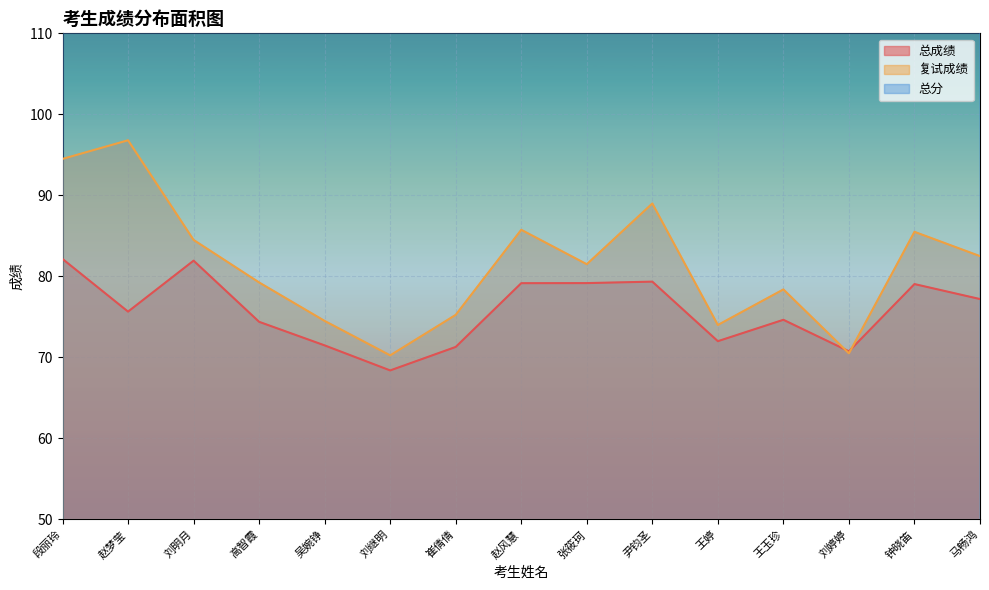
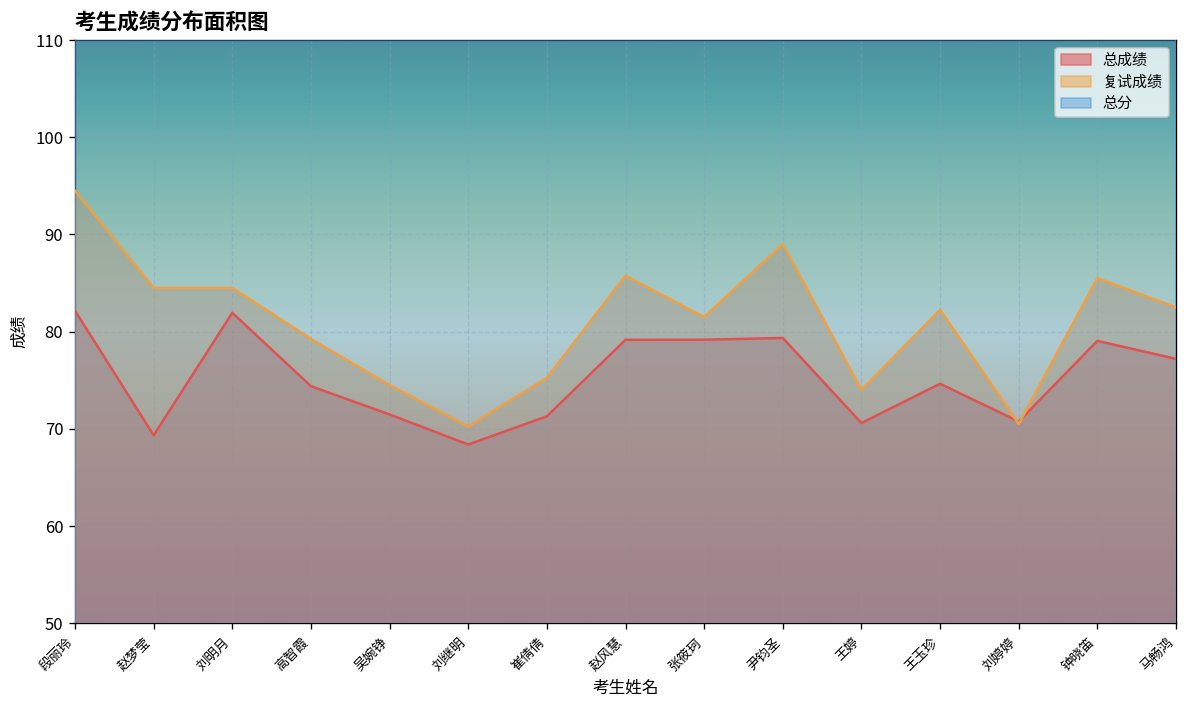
  {
    "总成绩": {
      "段丽玲": 82,
-     "赵梦莹": 76,
+     "赵梦莹": 69,
      "刘明月": 82,
      "高智霞": 74,
      "吴婉铮": 71,
      "刘继明": 68,
      "崔倩倩": 71,
      "赵风慧": 79,
      "张筱珂": 79,
      "尹钧圣": 79,
-     "王婷": 72,
+     "王婷": 71,
      "王玉珍": 75,
      "钟晓笛": 79,
      "马畅鸿": 77
    },
    "复试成绩": {
      "段丽玲": 95,
-     "赵梦莹": 97,
+     "赵梦莹": 85,
      "刘明月": 85,
      "高智霞": 79,
      "吴婉铮": 75,
      "刘继明": 70,
      "崔倩倩": 75,
      "赵风慧": 86,
      "张筱珂": 82,
      "尹钧圣": 89,
      "王婷": 74,
-     "王玉珍": 78,
+     "王玉珍": 82,
      "钟晓笛": 86,
      "马畅鸿": 83
    }
  }
